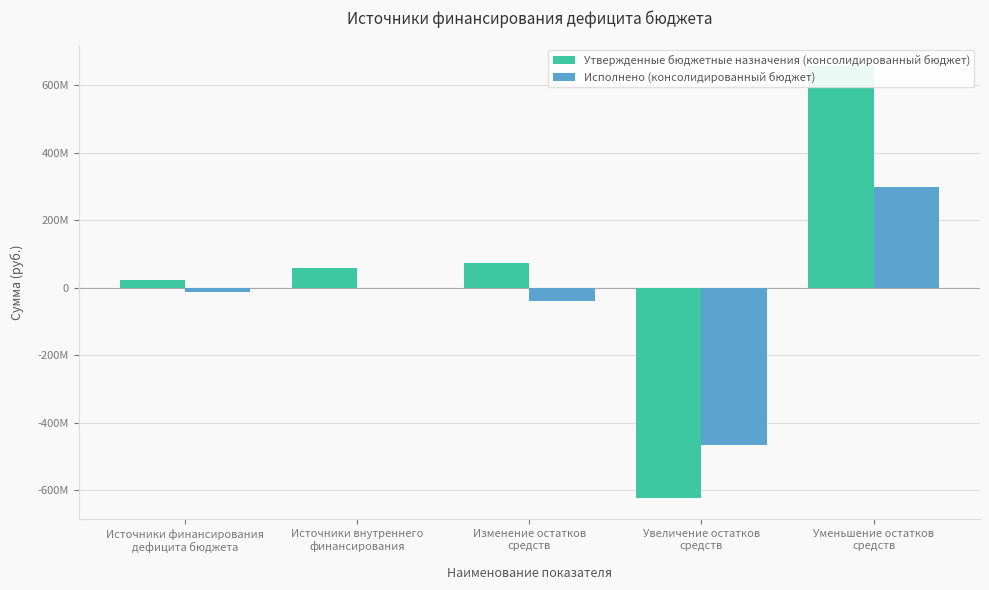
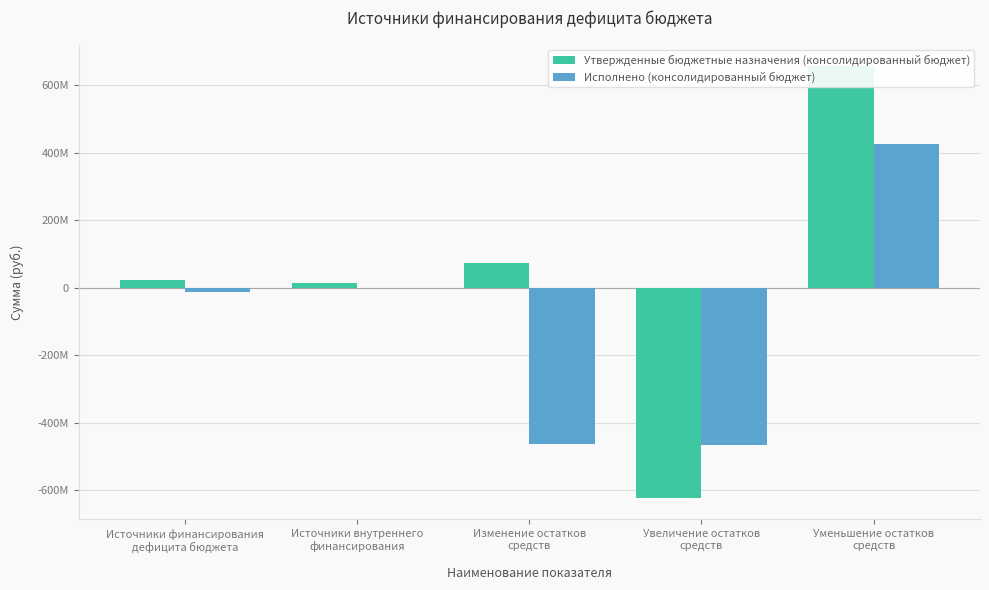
  {
    "Утвержденные бюджетные назначения (консолидированный бюджет)": {
      "Источники финансирования дефицита бюджета": 20000000,
-     "Источники внутреннего финансирования": 60000000,
+     "Источники внутреннего финансирования": 10000000,
      "Изменение остатков средств": 70000000,
      "Увеличение остатков средств": -620000000
    },
    "Исполнено (консолидированный бюджет)": {
      "Источники финансирования дефицита бюджета": -10000000,
      "Источники внутреннего финансирования": 0,
-     "Изменение остатков средств": -40000000,
+     "Изменение остатков средств": -460000000,
      "Увеличение остатков средств": -470000000,
-     "Уменьшение остатков средств": 300000000
+     "Уменьшение остатков средств": 430000000
    }
  }
